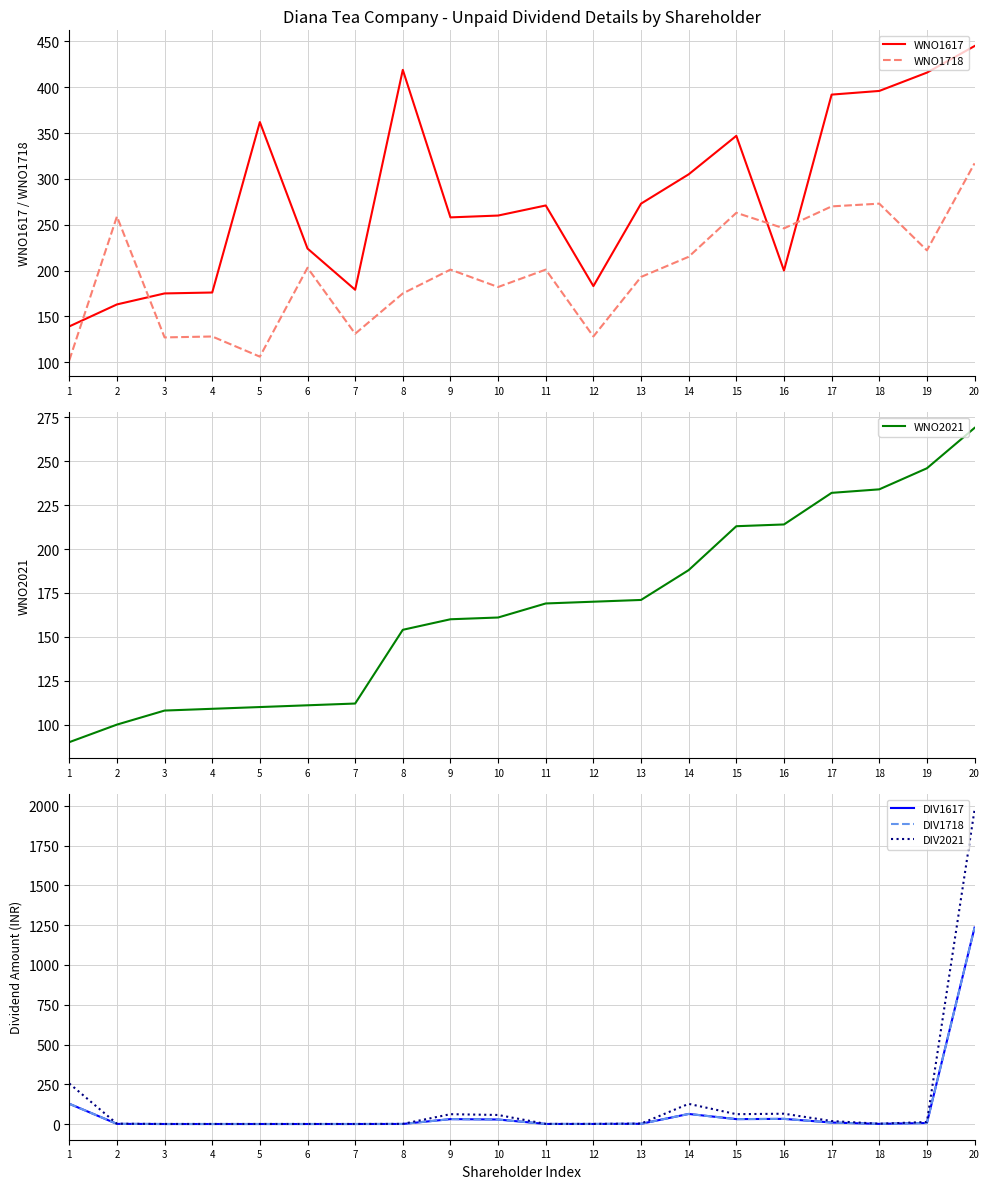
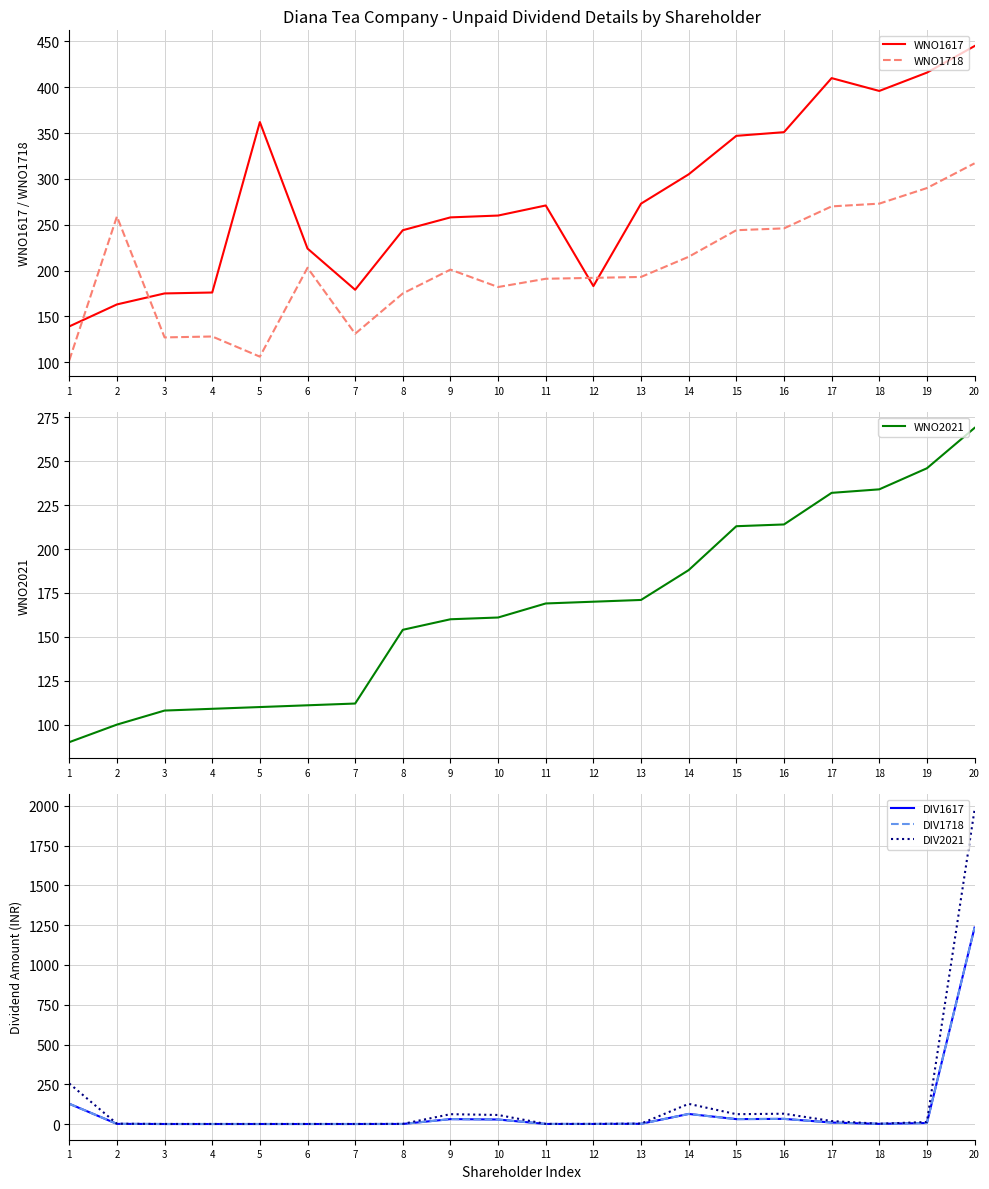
  {
    "Diana Tea Company - Unpaid Dividend Details by Shareholder": {
      "WNO1617": {
        "1": 140,
        "2": 160,
        "3": 180,
        "4": 180,
        "5": 360,
        "6": 220,
        "7": 180,
-       "8": 420,
+       "8": 240,
        "9": 260,
        "10": 260,
        "11": 270,
        "12": 180,
        "13": 270,
        "14": 310,
        "15": 350,
-       "16": 200,
-       "17": 390,
+       "16": 350,
+       "17": 410,
        "18": 400,
        "19": 420,
        "20": 450
      },
      "WNO1718": {
        "1": 100,
        "2": 260,
        "3": 130,
        "4": 130,
        "5": 110,
        "6": 200,
        "7": 130,
        "8": 180,
        "9": 200,
        "10": 180,
-       "11": 200,
-       "12": 130,
+       "11": 190,
+       "12": 190,
        "13": 190,
        "14": 220,
-       "15": 260,
+       "15": 240,
        "16": 250,
        "17": 270,
        "18": 270,
-       "19": 220,
+       "19": 290,
        "20": 320
      }
    }
  }
